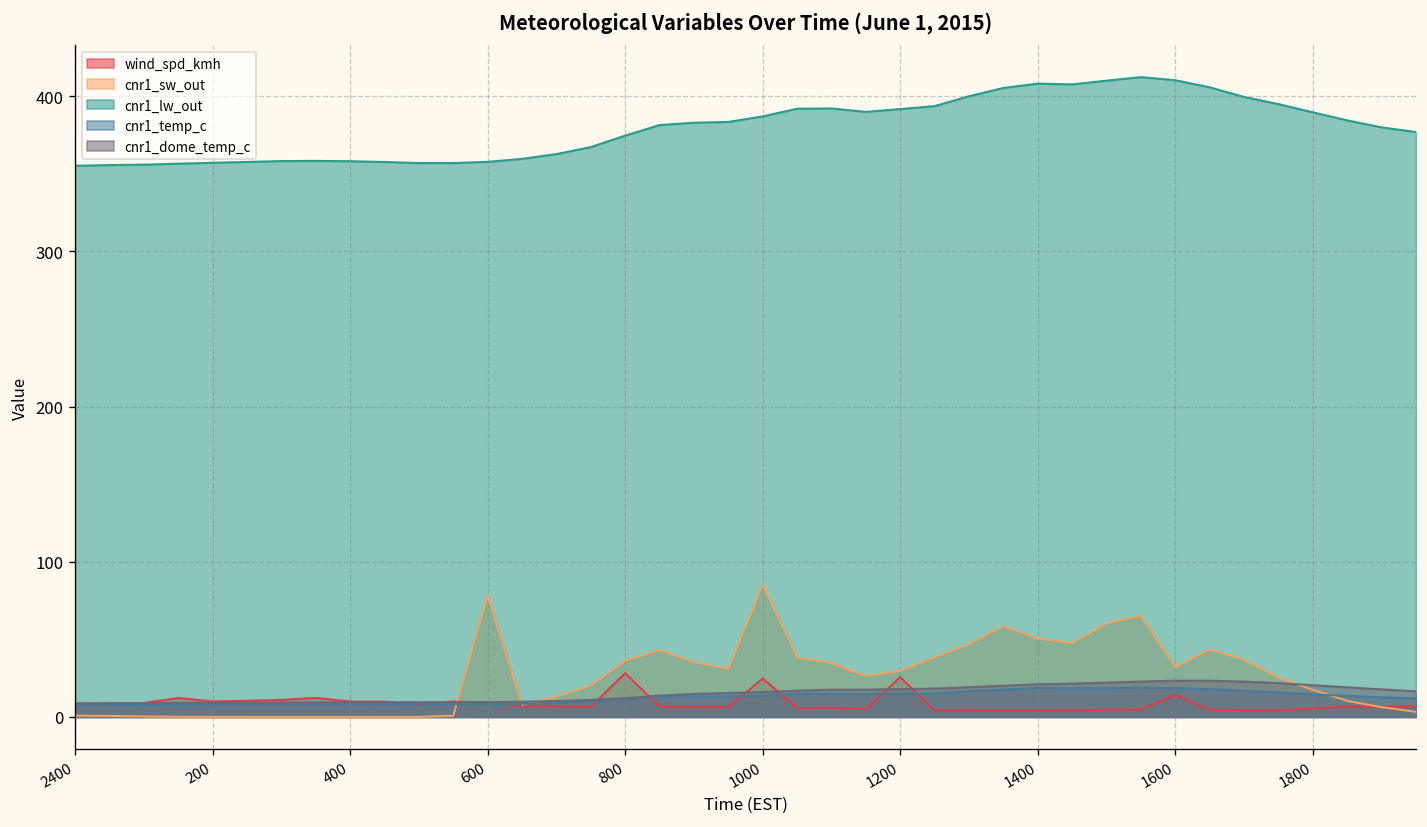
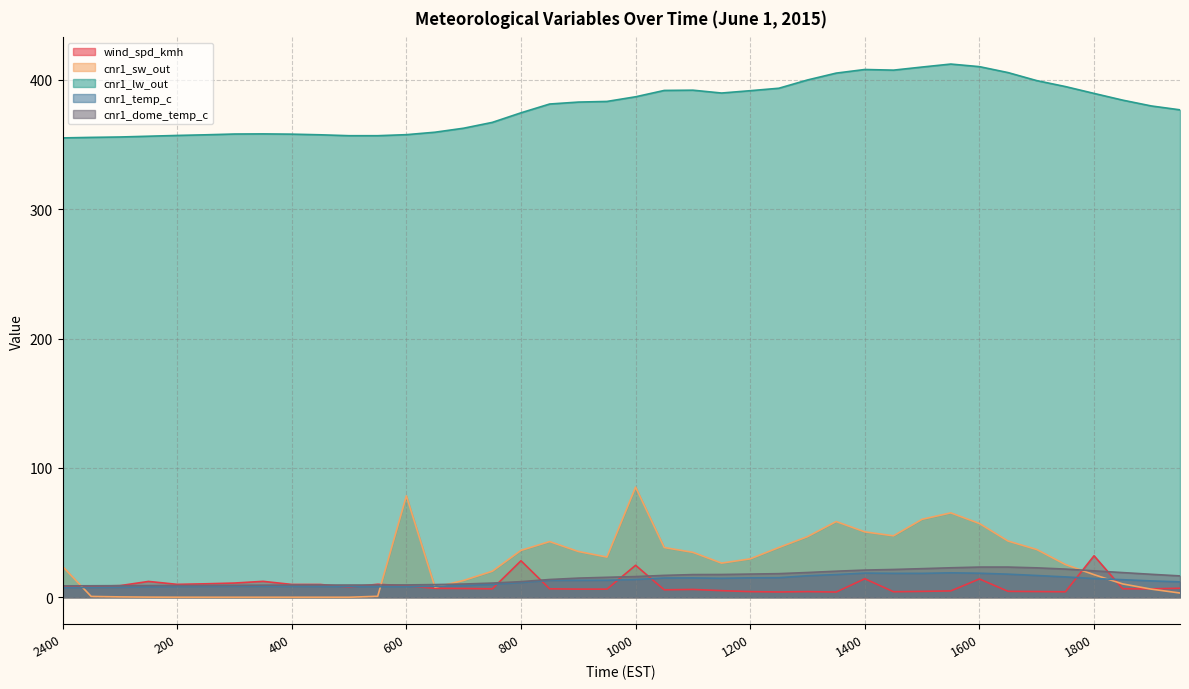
  {
    "wind_spd_kmh": {
      "800": 28,
      "1000": 25,
-     "1200": 26,
-     "1400": 4,
+     "1200": 4,
+     "1400": 14,
      "1600": 14,
-     "1800": 5
+     "1800": 32
    },
    "cnr1_sw_out": {
-     "2400": 1,
+     "2400": 24,
      "200": 0,
      "400": 0,
      "600": 78,
      "800": 36,
      "1000": 85,
      "1200": 30,
      "1400": 51,
-     "1600": 32,
+     "1600": 57,
      "1800": 17
    }
  }
